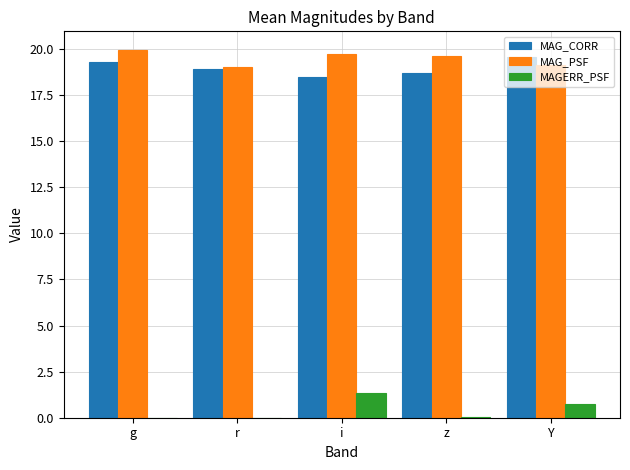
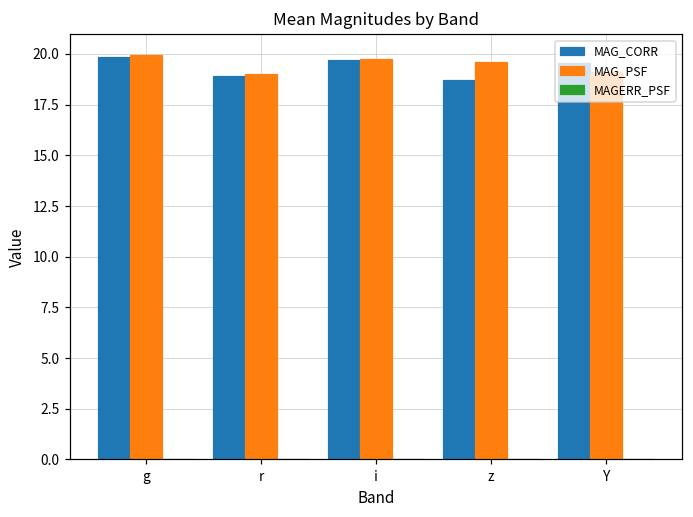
  {
    "MAG_CORR": {
-     "g": 19.3,
+     "g": 19.9,
      "r": 18.9,
-     "i": 18.5,
+     "i": 19.7,
      "z": 18.7
    },
    "MAG_PSF": {
      "g": 20.0,
      "r": 19.0,
      "i": 19.8,
      "z": 19.6
    },
    "MAGERR_PSF": {
-     "i": 1.3,
-     "Y": 0.7
+     "i": 0.0,
+     "Y": 0.0
    }
  }
